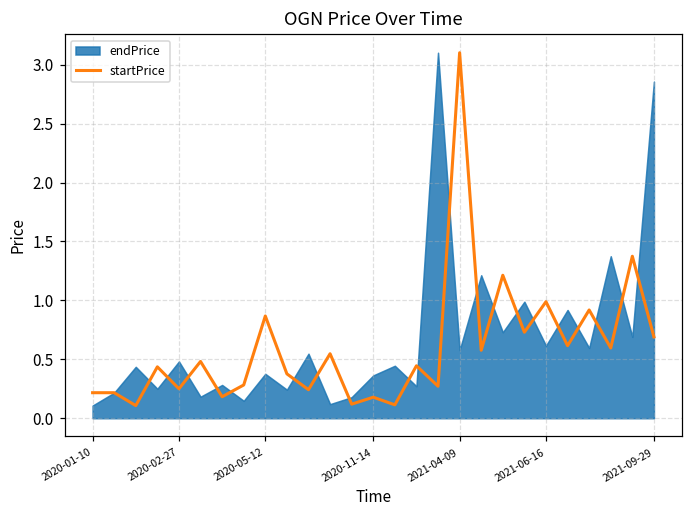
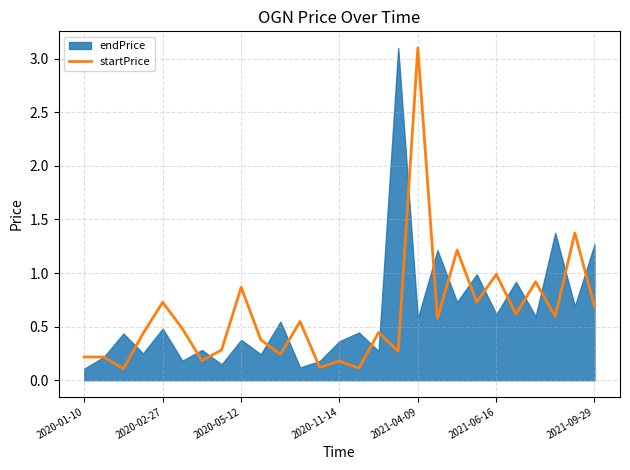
  {
    "startPrice": {
-     "2020-02-27": 0.25,
+     "2020-02-27": 0.73,
      "2020-05-12": 0.87,
      "2020-11-14": 0.18,
      "2021-04-09": 3.10,
      "2021-06-16": 0.99,
      "2021-09-29": 0.69
    },
    "endPrice": {
      "2020-02-27": 0.48,
      "2020-05-12": 0.38,
      "2020-11-14": 0.36,
      "2021-04-09": 0.58,
      "2021-06-16": 0.62,
-     "2021-09-29": 2.86
+     "2021-09-29": 1.27
    }
  }
